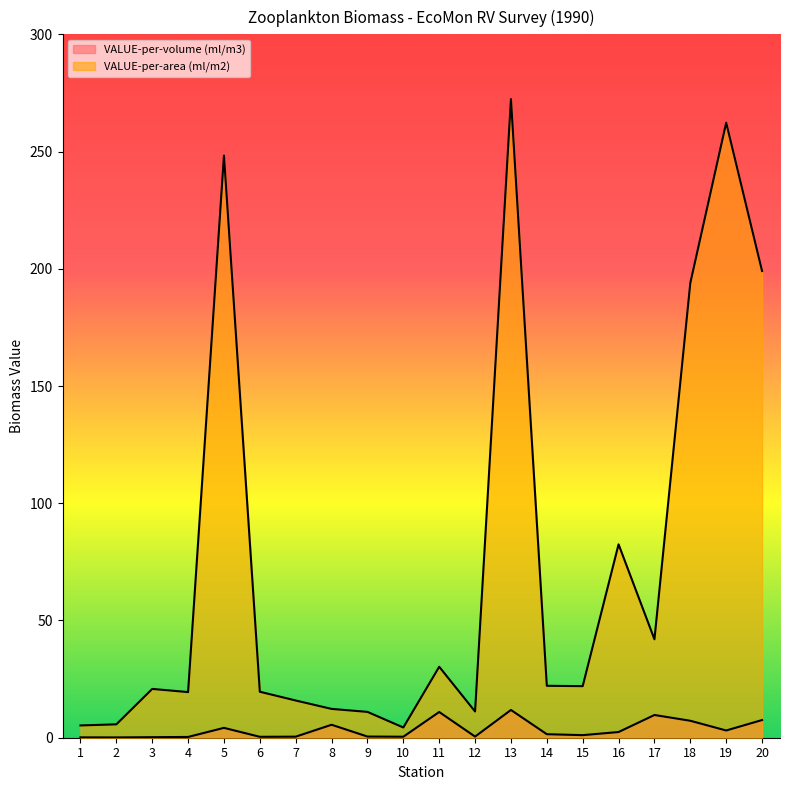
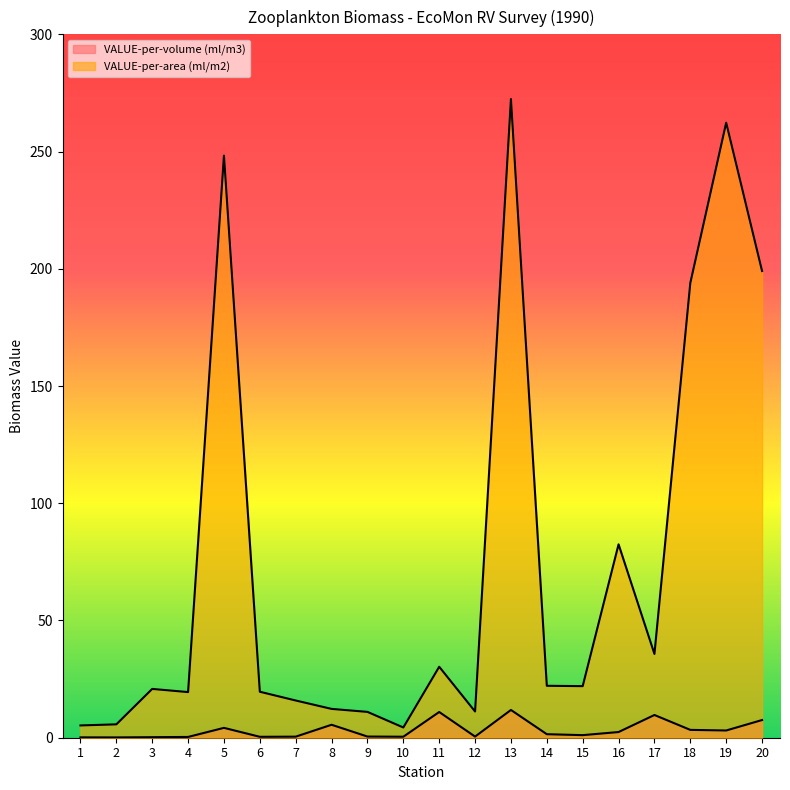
  {
    "VALUE-per-volume (ml/m3)": {
      "1": 0,
      "2": 0,
      "3": 0,
      "4": 0,
      "5": 4,
      "6": 0,
      "7": 0,
      "8": 6,
      "9": 1,
      "10": 0,
      "11": 11,
      "12": 0,
      "13": 12,
      "14": 2,
      "15": 1,
      "16": 2,
      "17": 10,
-     "18": 7,
+     "18": 3,
      "19": 3,
      "20": 8
    },
    "VALUE-per-area (ml/m2)": {
      "1": 5,
      "2": 6,
      "3": 21,
      "4": 19,
      "5": 248,
      "6": 20,
      "7": 16,
      "8": 12,
      "9": 11,
      "10": 4,
      "11": 30,
      "12": 11,
      "13": 272,
      "14": 22,
      "15": 22,
      "16": 82,
-     "17": 42,
+     "17": 36,
      "18": 194,
      "19": 262,
      "20": 199
    }
  }
